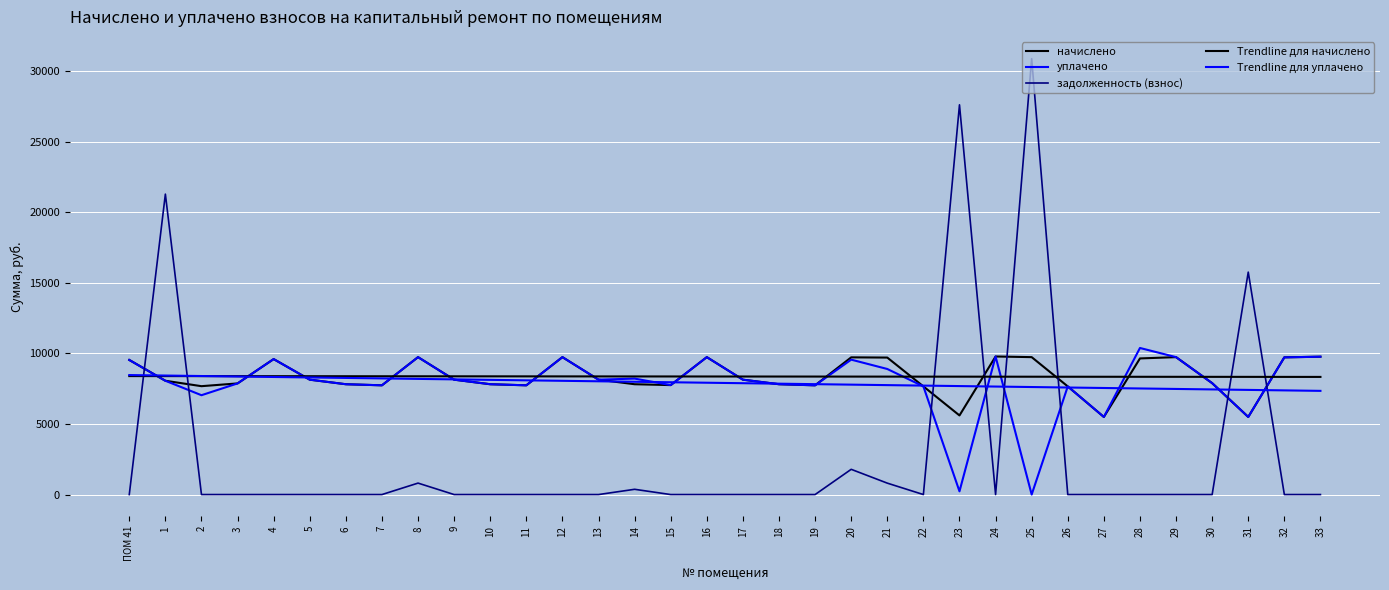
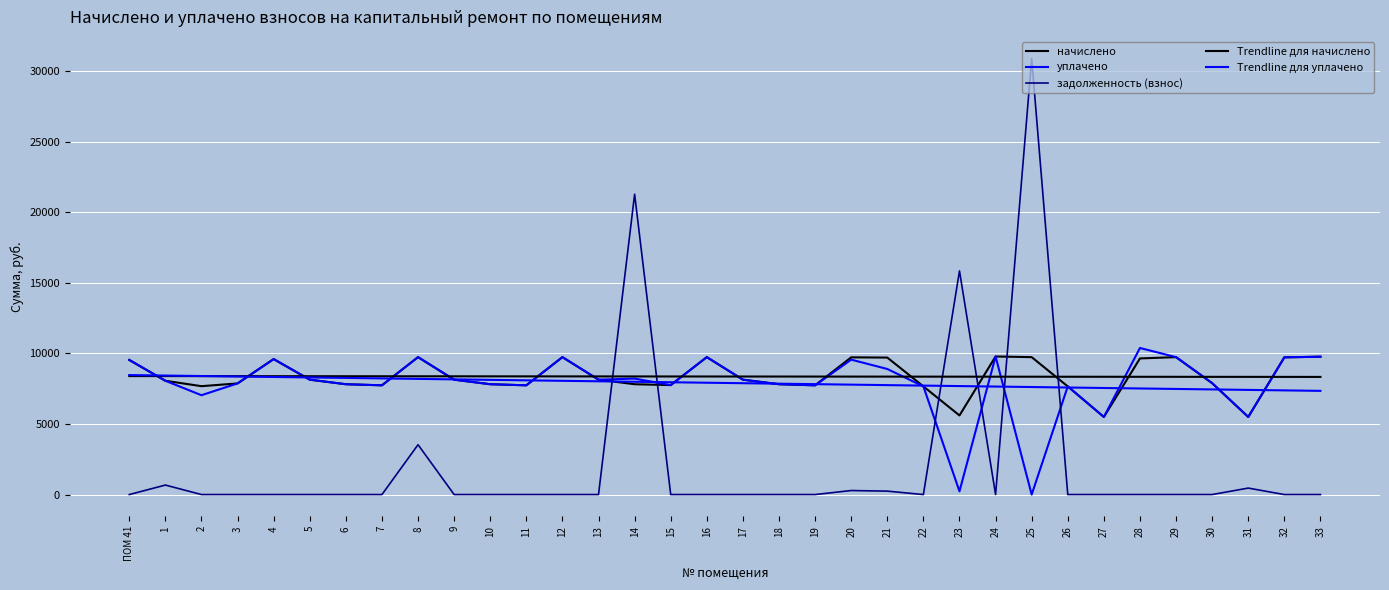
  {
    "задолженность (взнос)": {
      "ПОМ 41": 0,
-     "1": 21300,
+     "1": 700,
      "2": 0,
      "3": 0,
      "4": 0,
      "5": 0,
      "6": 0,
      "7": 0,
-     "8": 800,
+     "8": 3500,
      "9": 0,
      "10": 0,
      "11": 0,
      "12": 0,
      "13": 0,
-     "14": 400,
+     "14": 21300,
      "15": 0,
      "16": 0,
      "17": 0,
      "18": 0,
      "19": 0,
-     "20": 1800,
-     "21": 800,
+     "20": 300,
+     "21": 200,
      "22": 0,
-     "23": 27600,
+     "23": 15800,
      "24": 0,
      "26": 0,
      "27": 0,
      "28": 0,
      "29": 0,
      "30": 0,
-     "31": 15800,
+     "31": 500,
      "32": 0,
      "33": 0
    }
  }
